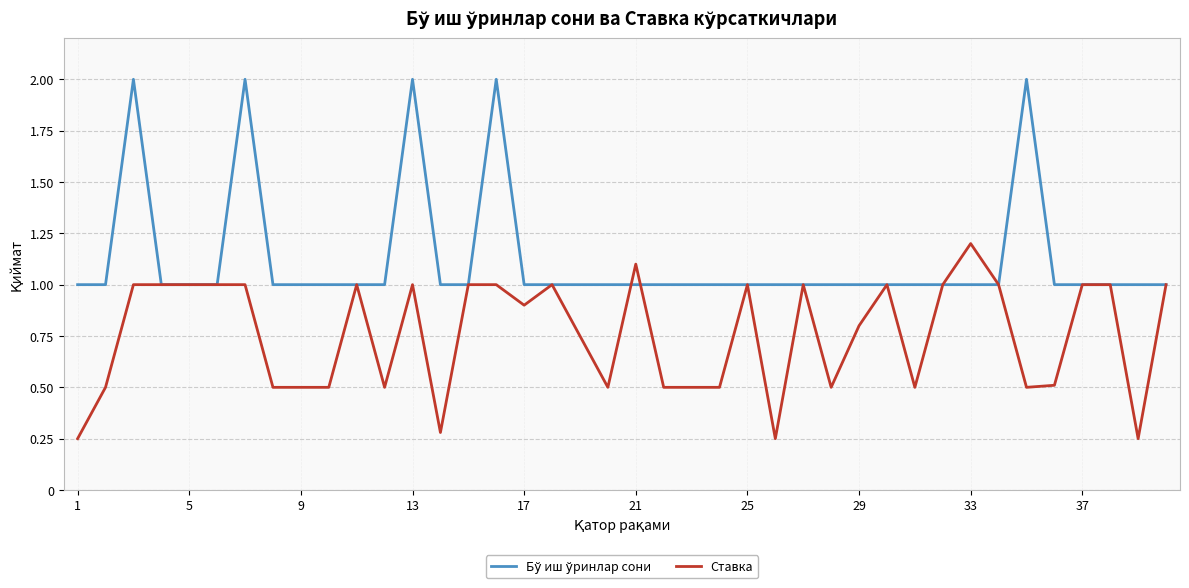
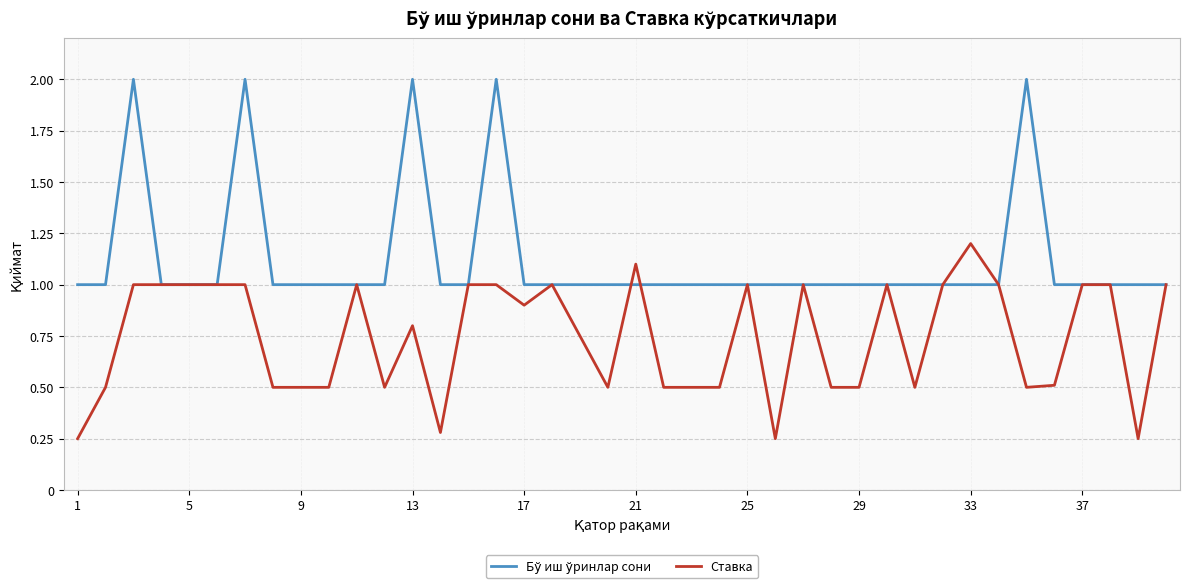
  {
    "Бў иш ўринлар сони": {
      "1": 1.0,
      "9": 1.0,
      "13": 2.0,
      "17": 1.0,
      "21": 1.0,
      "29": 1.0,
      "33": 1.0
    },
    "Ставка": {
      "1": 0.25,
      "9": 0.5,
-     "13": 1.0,
+     "13": 0.8,
      "17": 0.9,
      "21": 1.1,
-     "29": 0.8,
+     "29": 0.5,
      "33": 1.2
    }
  }
